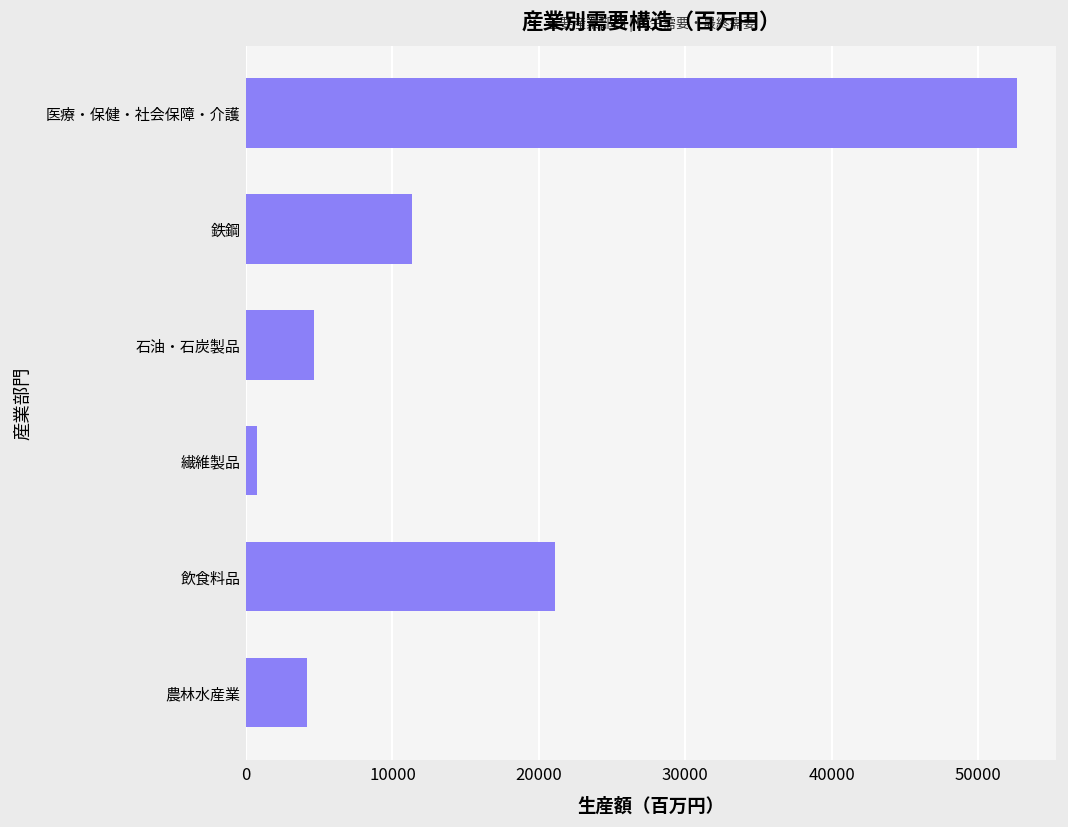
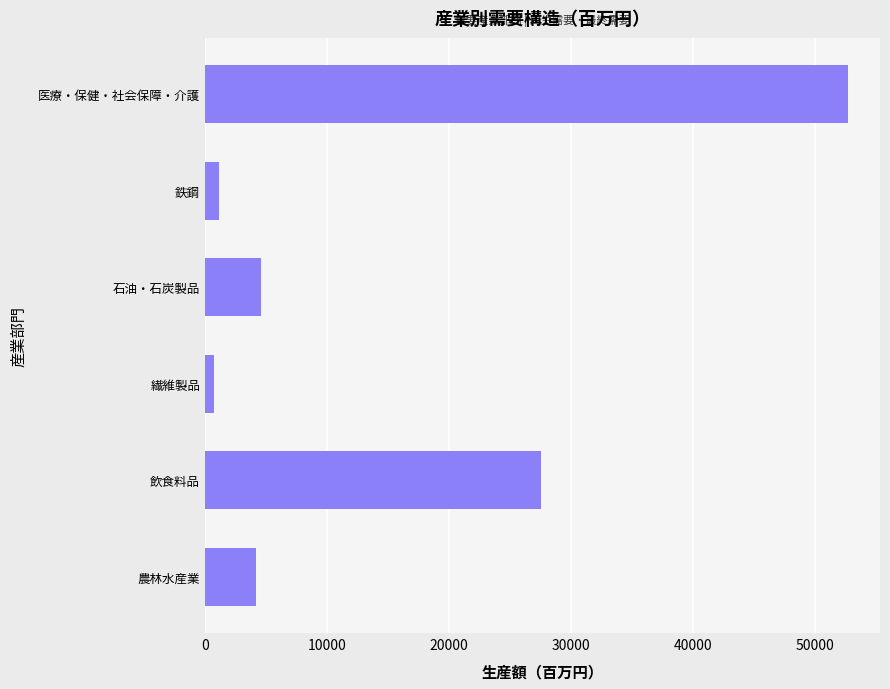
  {
    "医療・保健・社会保障・介護": 52700,
-   "鉄鋼": 11400,
+   "鉄鋼": 1100,
    "石油・石炭製品": 4600,
    "繊維製品": 700,
-   "飲食料品": 21100,
+   "飲食料品": 27500,
    "農林水産業": 4200
  }
